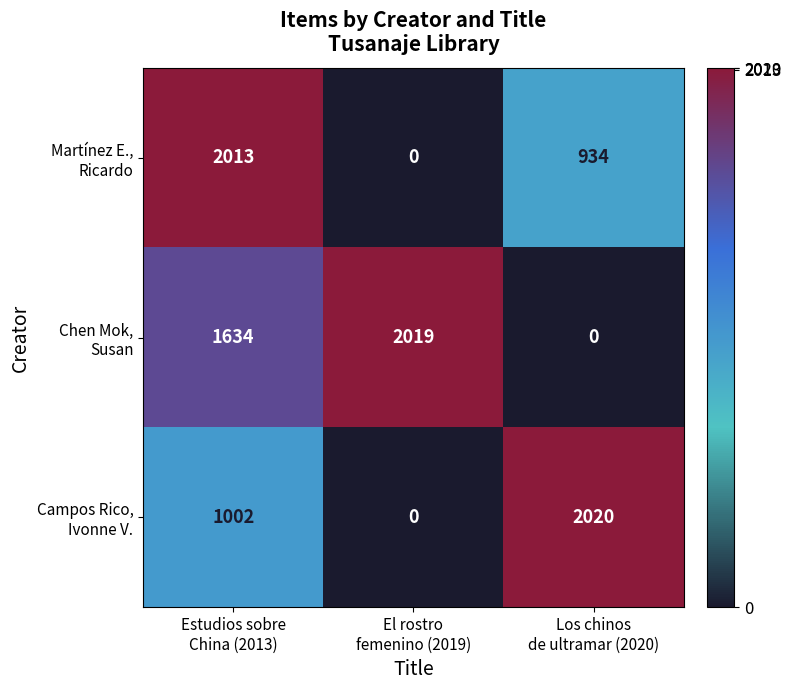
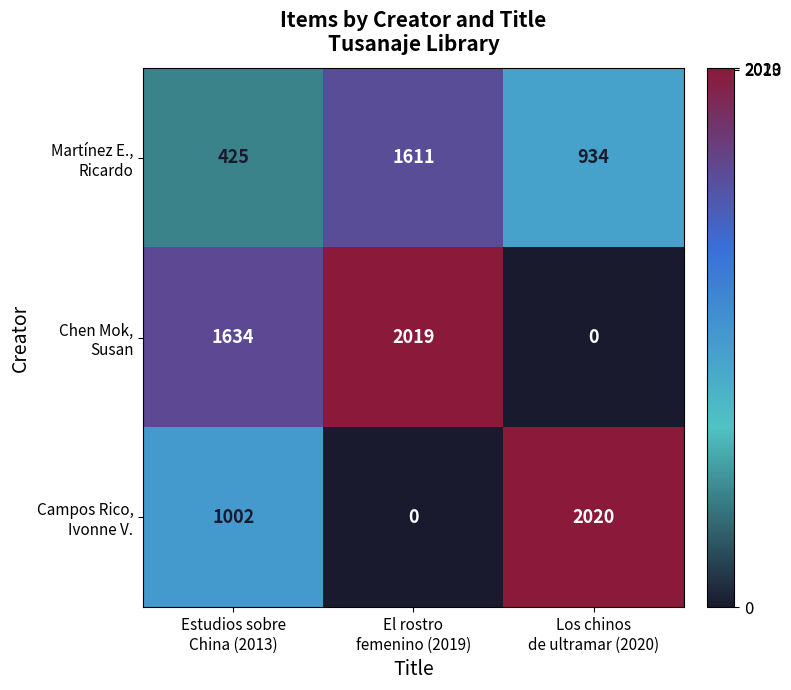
  {
    "Martínez E., Ricardo": {
-     "Estudios sobre China (2013)": 2013,
-     "El rostro femenino (2019)": 0,
+     "Estudios sobre China (2013)": 425,
+     "El rostro femenino (2019)": 1611,
      "Los chinos de ultramar (2020)": 934
    },
    "Chen Mok, Susan": {
      "Estudios sobre China (2013)": 1634,
      "El rostro femenino (2019)": 2019,
      "Los chinos de ultramar (2020)": 0
    },
    "Campos Rico, Ivonne V.": {
      "Estudios sobre China (2013)": 1002,
      "El rostro femenino (2019)": 0,
      "Los chinos de ultramar (2020)": 2020
    }
  }
